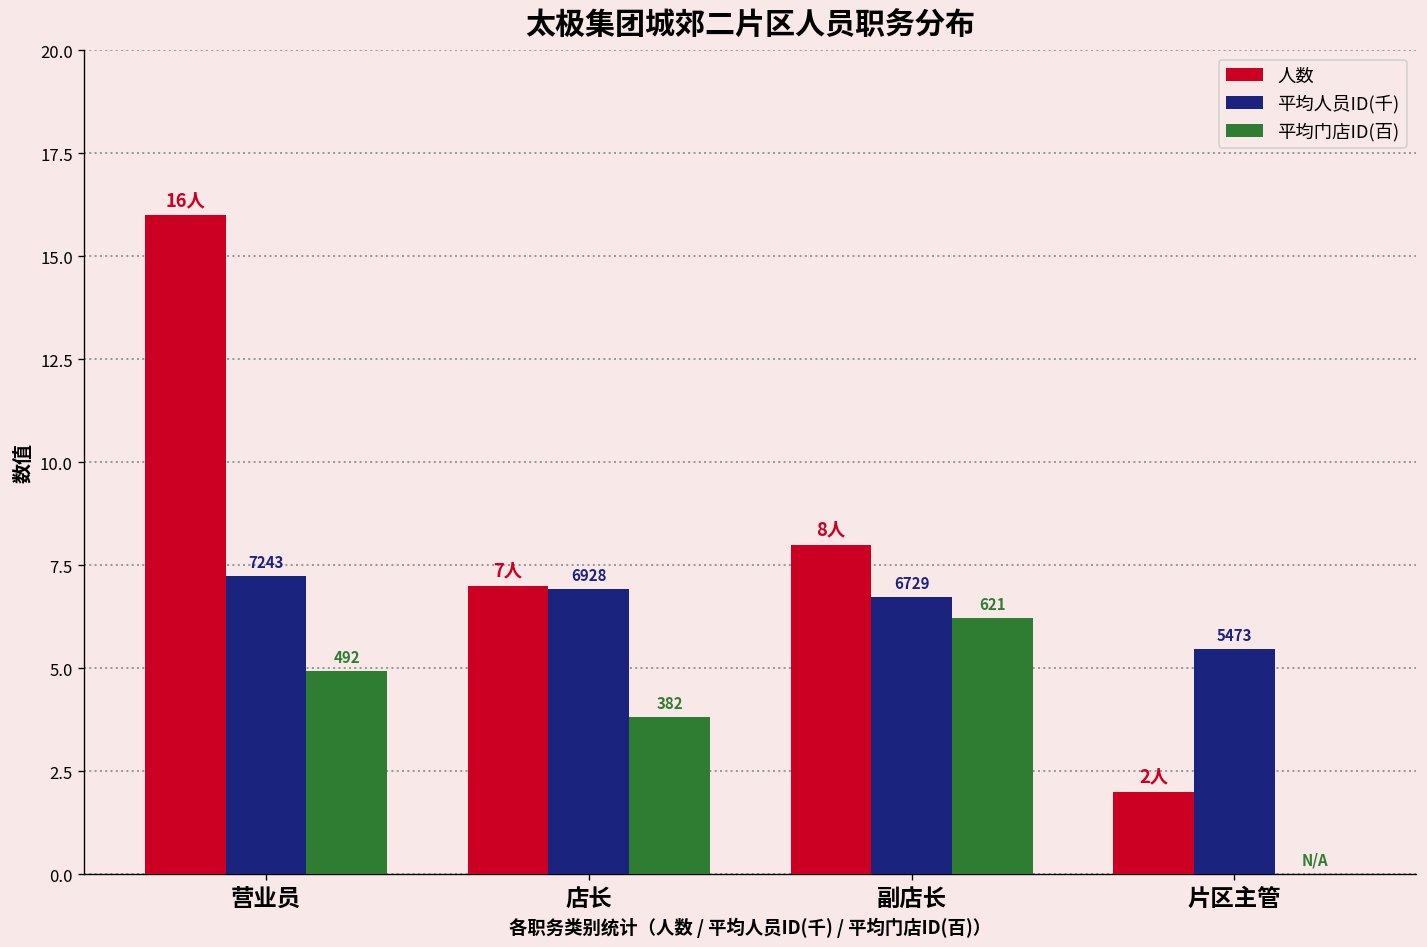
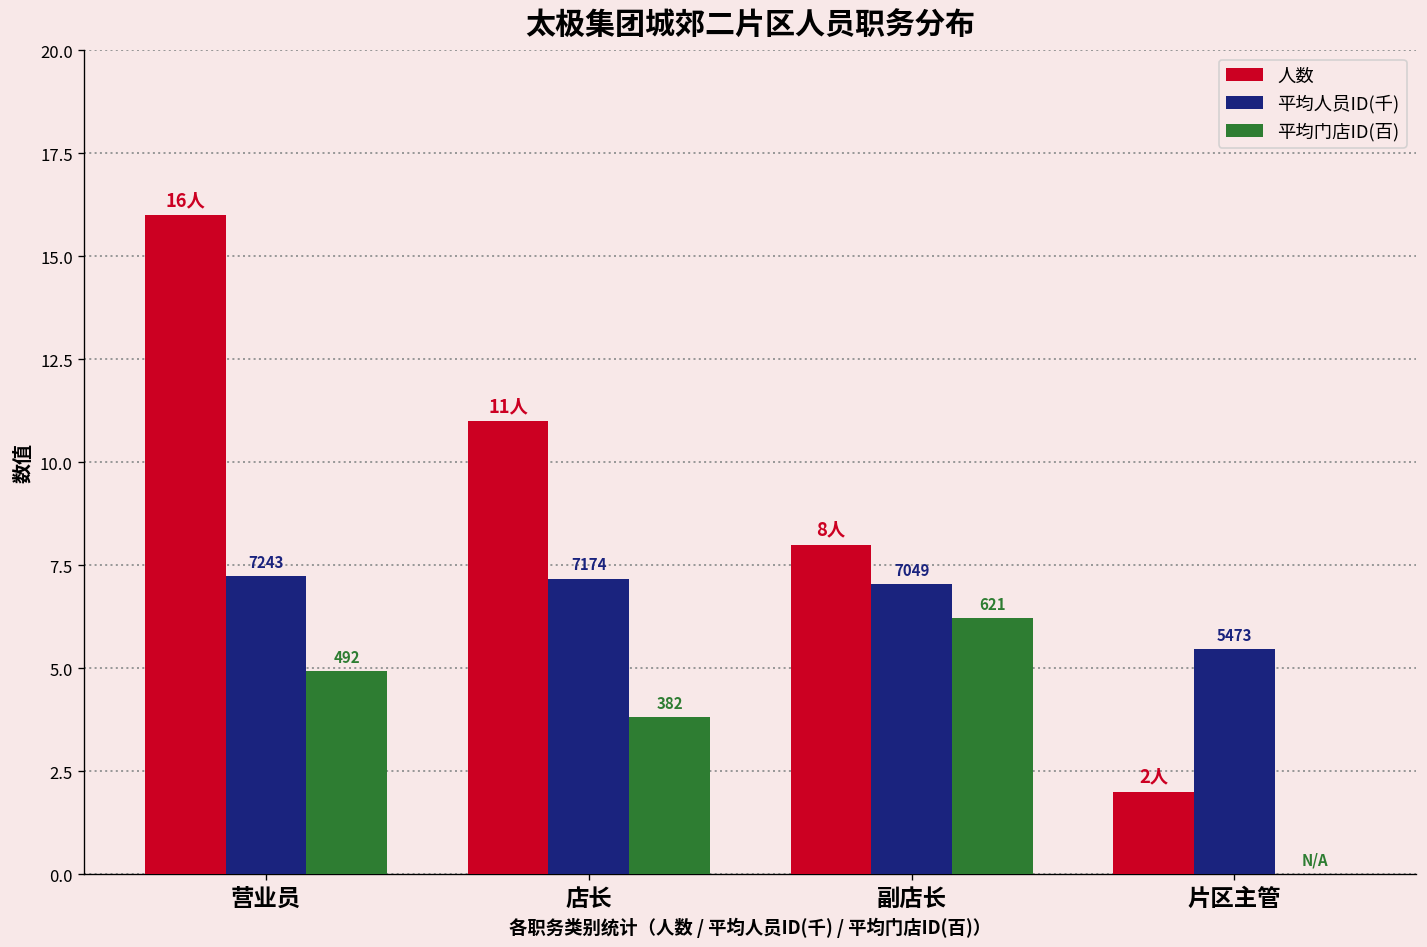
  {
    "人数": {
      "营业员": "16人",
-     "店长": "7人",
+     "店长": "11人",
      "副店长": "8人",
      "片区主管": "2人"
    },
    "平均人员ID(千)": {
-     "店长": "6928",
-     "副店长": "6729"
+     "店长": "7174",
+     "副店长": "7049"
    },
    "平均门店ID(百)": {
      "片区主管": "0.0"
    }
  }
